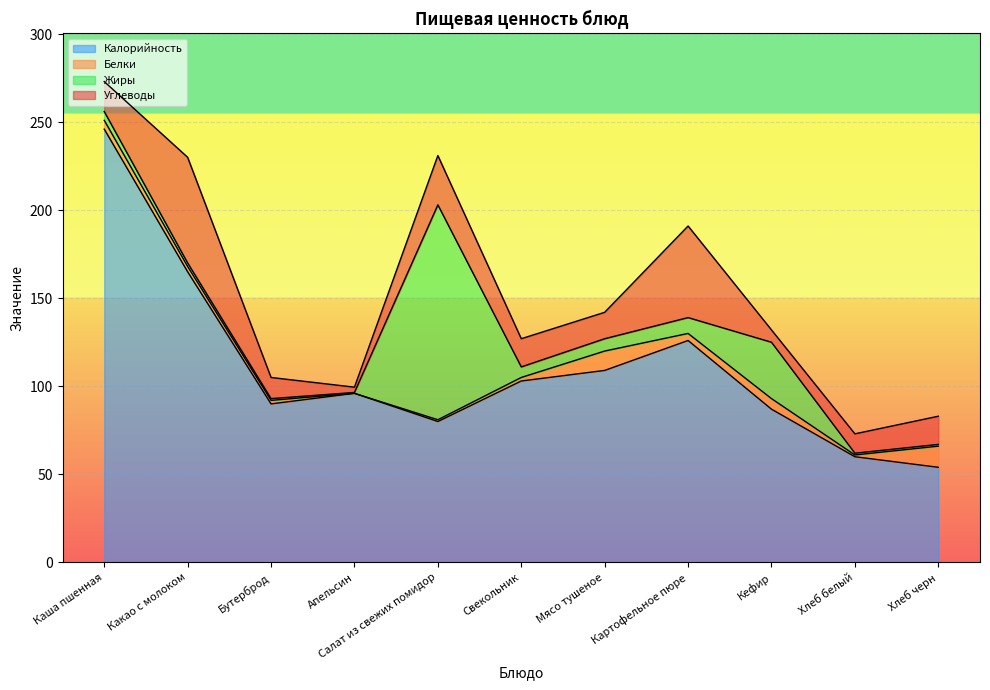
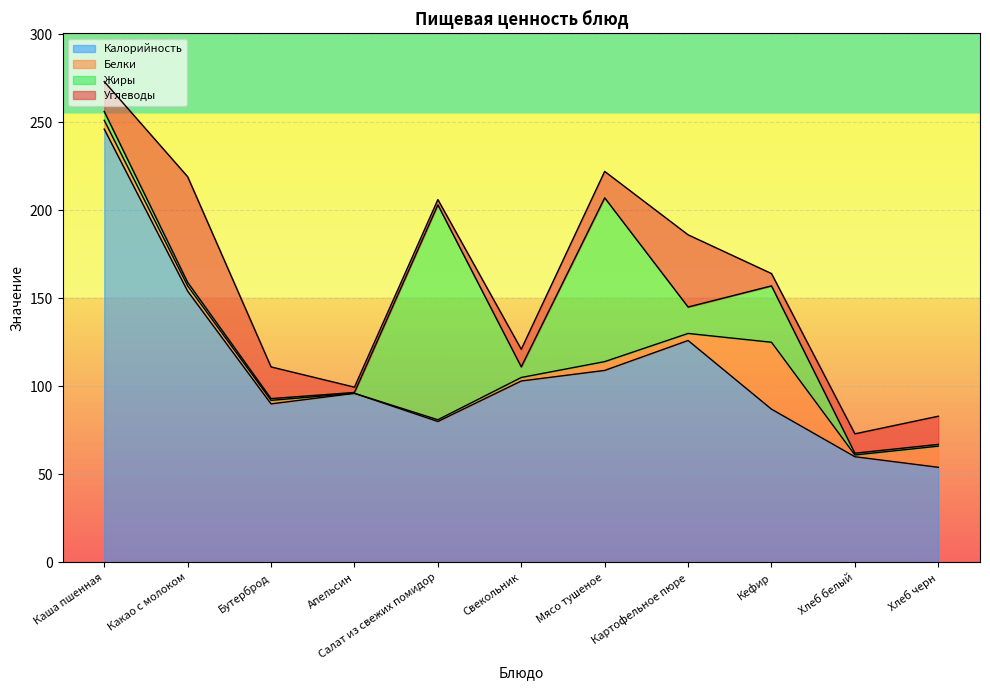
  {
    "Калорийность": {
      "Каша пшенная": 246,
-     "Какао с молоком": 165,
+     "Какао с молоком": 154,
      "Бутерброд": 90,
      "Свекольник": 103,
      "Мясо тушеное": 109,
      "Картофельное пюре": 126,
      "Кефир": 87,
      "Хлеб черн": 54
    },
    "Белки": {
      "Каша пшенная": 5,
      "Какао с молоком": 3,
      "Свекольник": 2,
-     "Мясо тушеное": 11,
+     "Мясо тушеное": 5,
      "Картофельное пюре": 4,
-     "Кефир": 6
+     "Кефир": 38
    },
    "Жиры": {
      "Каша пшенная": 5,
      "Какао с молоком": 2,
      "Салат из свежих помидор": 122,
      "Свекольник": 6,
-     "Мясо тушеное": 7,
-     "Картофельное пюре": 9,
+     "Мясо тушеное": 93,
+     "Картофельное пюре": 15,
      "Кефир": 32
    },
    "Углеводы": {
      "Какао с молоком": 60,
-     "Бутерброд": 12,
+     "Бутерброд": 18,
      "Апельсин": 3,
-     "Салат из свежих помидор": 28,
-     "Свекольник": 16,
+     "Салат из свежих помидор": 3,
+     "Свекольник": 10,
      "Мясо тушеное": 15,
-     "Картофельное пюре": 52,
+     "Картофельное пюре": 41,
      "Кефир": 7,
      "Хлеб белый": 11,
      "Хлеб черн": 16
    }
  }
